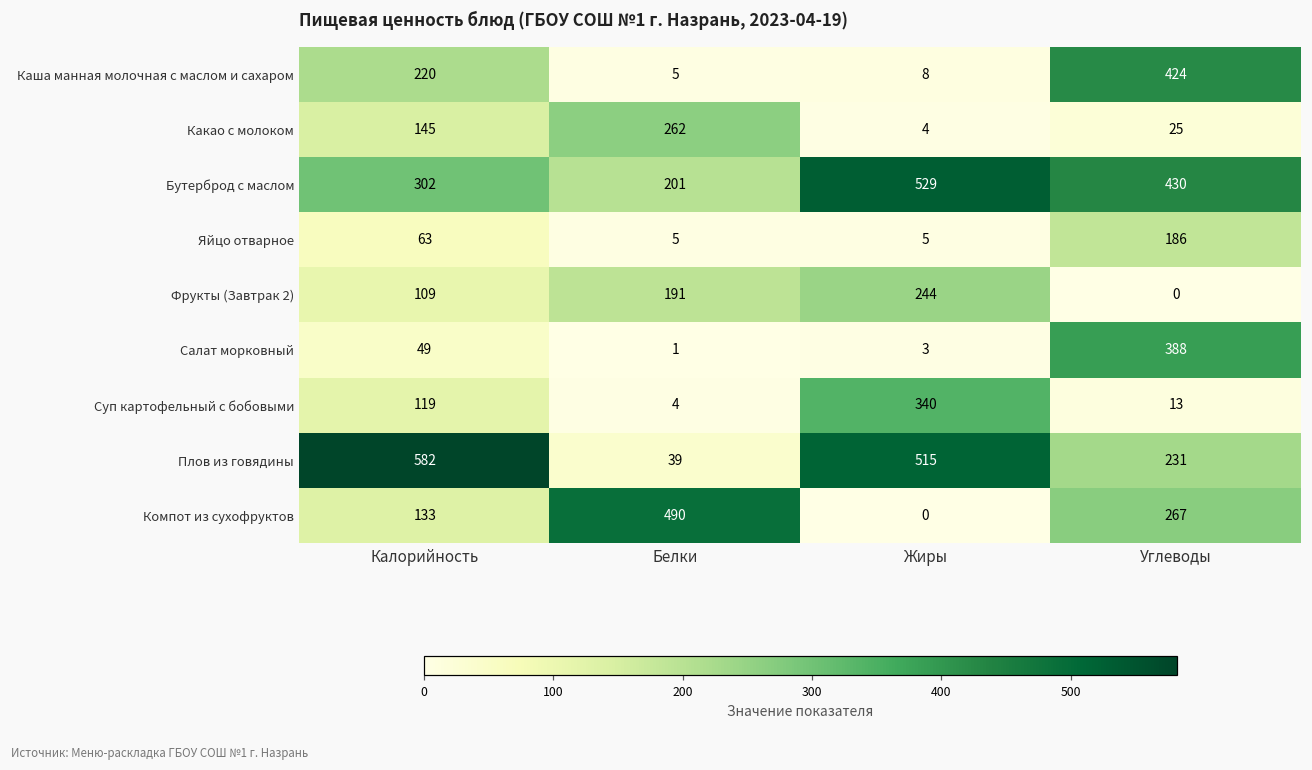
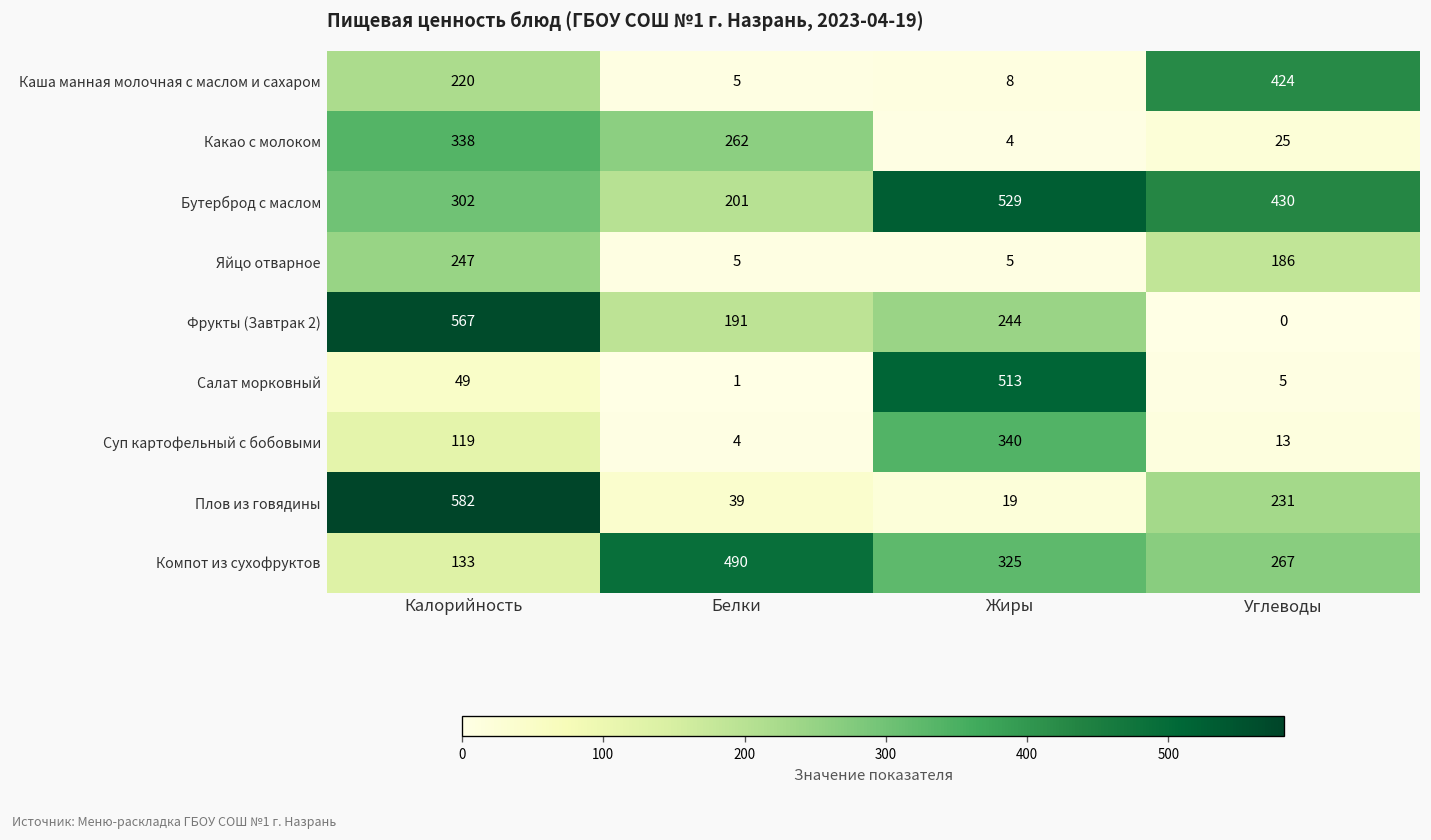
  {
    "Каша манная молочная с маслом и сахаром": {
      "Калорийность": 220,
      "Белки": 5,
      "Жиры": 8,
      "Углеводы": 424
    },
    "Какао с молоком": {
-     "Калорийность": 145,
+     "Калорийность": 338,
      "Белки": 262,
      "Жиры": 4,
      "Углеводы": 25
    },
    "Бутерброд с маслом": {
      "Калорийность": 302,
      "Белки": 201,
      "Жиры": 529,
      "Углеводы": 430
    },
    "Яйцо отварное": {
-     "Калорийность": 63,
+     "Калорийность": 247,
      "Белки": 5,
      "Жиры": 5,
      "Углеводы": 186
    },
    "Фрукты (Завтрак 2)": {
-     "Калорийность": 109,
+     "Калорийность": 567,
      "Белки": 191,
      "Жиры": 244,
      "Углеводы": 0
    },
    "Салат морковный": {
      "Калорийность": 49,
      "Белки": 1,
-     "Жиры": 3,
-     "Углеводы": 388
+     "Жиры": 513,
+     "Углеводы": 5
    },
    "Суп картофельный с бобовыми": {
      "Калорийность": 119,
      "Белки": 4,
      "Жиры": 340,
      "Углеводы": 13
    },
    "Плов из говядины": {
      "Калорийность": 582,
      "Белки": 39,
-     "Жиры": 515,
+     "Жиры": 19,
      "Углеводы": 231
    },
    "Компот из сухофруктов": {
      "Калорийность": 133,
      "Белки": 490,
-     "Жиры": 0,
+     "Жиры": 325,
      "Углеводы": 267
    }
  }
